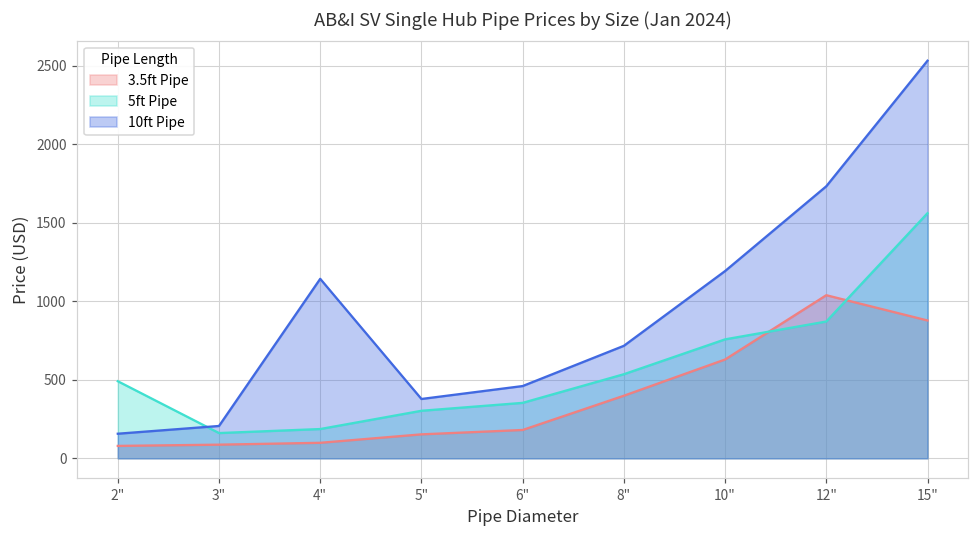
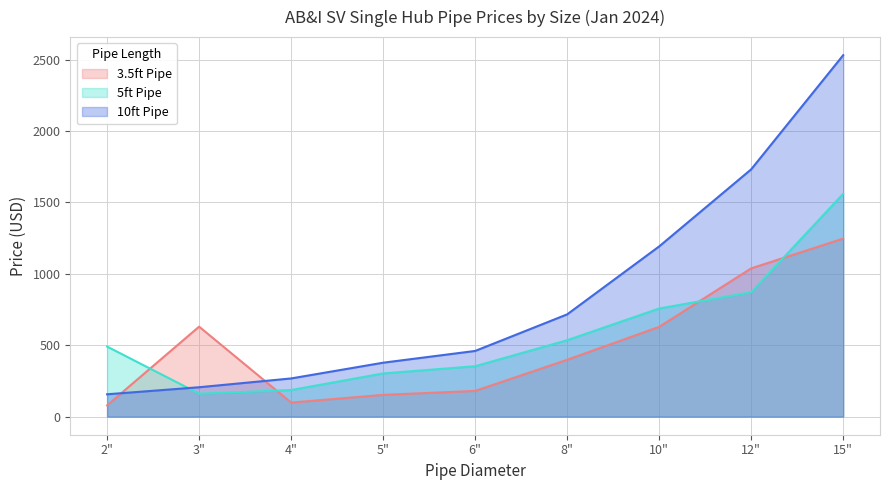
  {
    "3.5ft Pipe": {
      "2\"": 80,
-     "3\"": 90,
+     "3\"": 630,
      "4\"": 100,
      "5\"": 150,
      "6\"": 180,
      "8\"": 400,
      "10\"": 630,
      "12\"": 1040,
-     "15\"": 880
+     "15\"": 1250
    },
    "5ft Pipe": {
      "2\"": 490,
      "3\"": 160,
      "4\"": 190,
      "5\"": 300,
      "6\"": 350,
      "8\"": 540,
      "10\"": 760,
      "12\"": 870,
      "15\"": 1560
    },
    "10ft Pipe": {
      "2\"": 160,
      "3\"": 210,
-     "4\"": 1140,
+     "4\"": 270,
      "5\"": 380,
      "6\"": 460,
      "8\"": 720,
      "10\"": 1190,
      "12\"": 1730,
      "15\"": 2530
    }
  }
